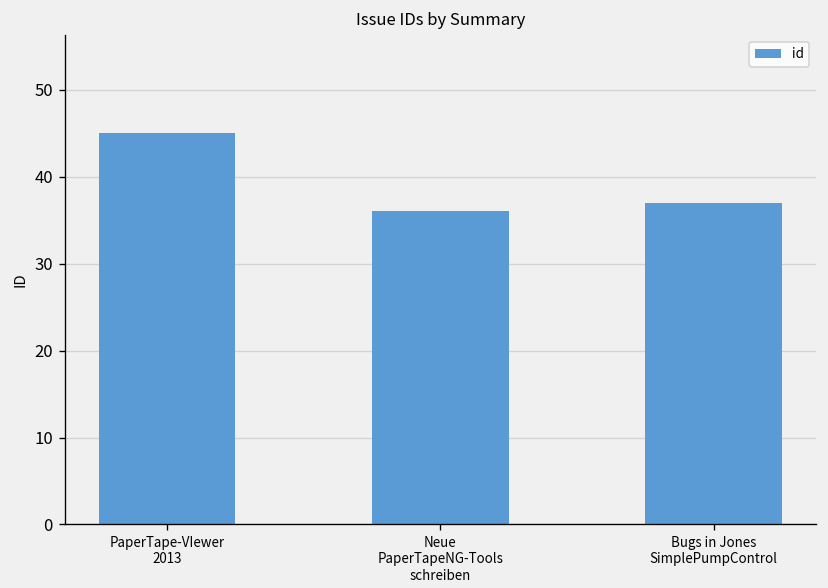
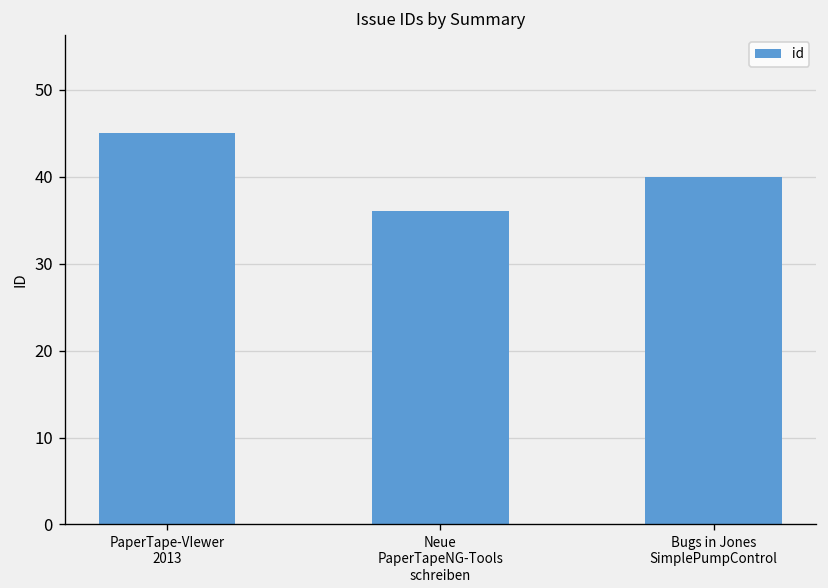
  {
    "PaperTape-VIewer 2013": 45,
    "Neue PaperTapeNG-Tools schreiben": 36,
-   "Bugs in Jones SimplePumpControl": 37
+   "Bugs in Jones SimplePumpControl": 40
  }
